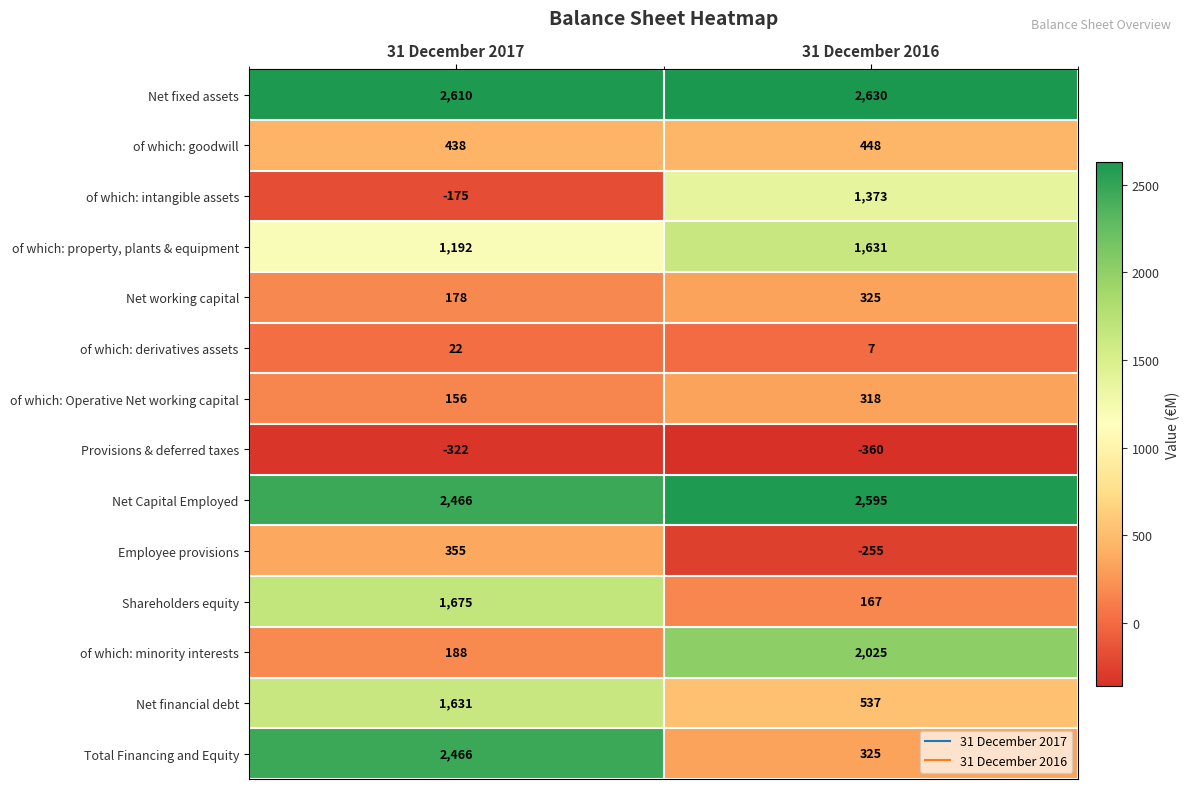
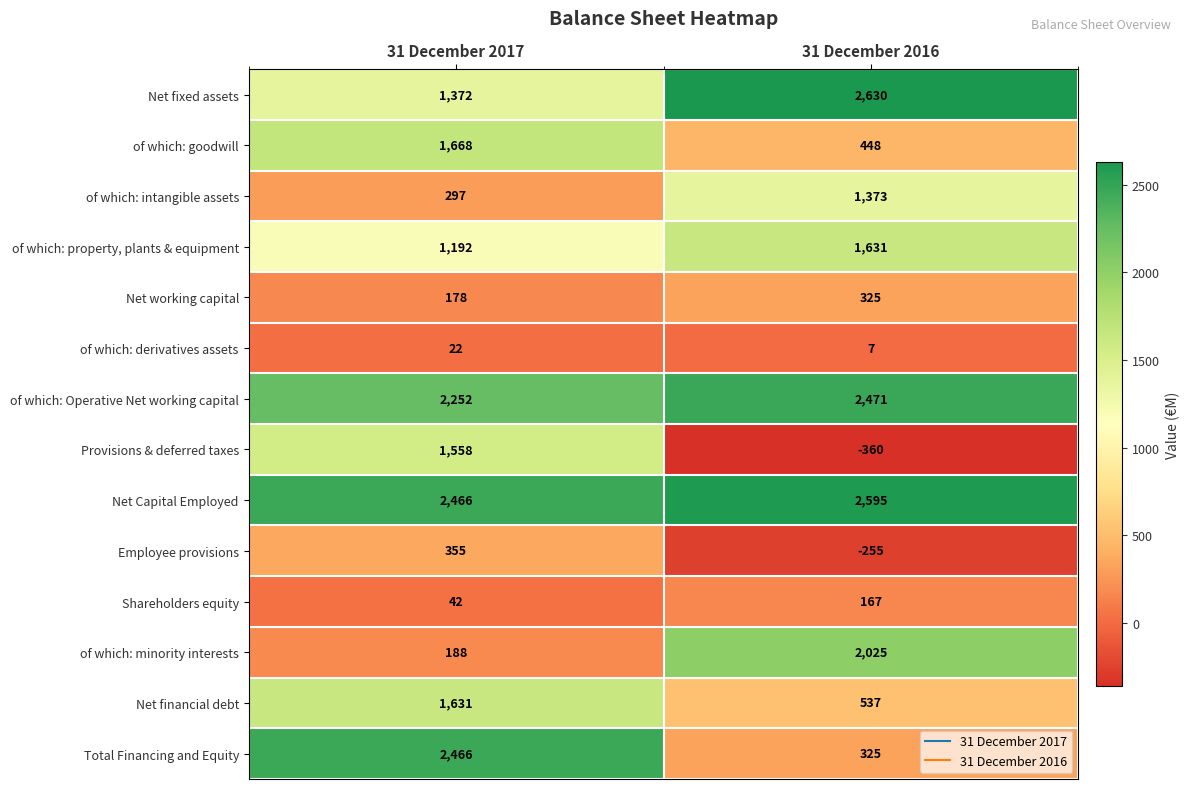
  {
    "Net fixed assets": {
-     "31 December 2017": "2,610",
+     "31 December 2017": "1,372",
      "31 December 2016": "2,630"
    },
    "of which: goodwill": {
-     "31 December 2017": "438",
+     "31 December 2017": "1,668",
      "31 December 2016": "448"
    },
    "of which: intangible assets": {
-     "31 December 2017": "-175",
+     "31 December 2017": "297",
      "31 December 2016": "1,373"
    },
    "of which: property, plants & equipment": {
      "31 December 2017": "1,192",
      "31 December 2016": "1,631"
    },
    "Net working capital": {
      "31 December 2017": "178",
      "31 December 2016": "325"
    },
    "of which: derivatives assets": {
      "31 December 2017": "22",
      "31 December 2016": "7"
    },
    "of which: Operative Net working capital": {
-     "31 December 2017": "156",
-     "31 December 2016": "318"
+     "31 December 2017": "2,252",
+     "31 December 2016": "2,471"
    },
    "Provisions & deferred taxes": {
-     "31 December 2017": "-322",
+     "31 December 2017": "1,558",
      "31 December 2016": "-360"
    },
    "Net Capital Employed": {
      "31 December 2017": "2,466",
      "31 December 2016": "2,595"
    },
    "Employee provisions": {
      "31 December 2017": "355",
      "31 December 2016": "-255"
    },
    "Shareholders equity": {
-     "31 December 2017": "1,675",
+     "31 December 2017": "42",
      "31 December 2016": "167"
    },
    "of which: minority interests": {
      "31 December 2017": "188",
      "31 December 2016": "2,025"
    },
    "Net financial debt": {
      "31 December 2017": "1,631",
      "31 December 2016": "537"
    },
    "Total Financing and Equity": {
      "31 December 2017": "2,466",
      "31 December 2016": "325"
    }
  }
